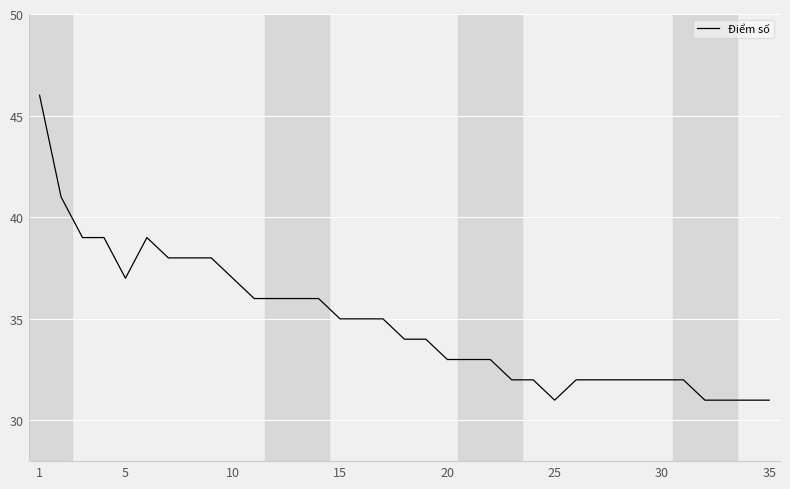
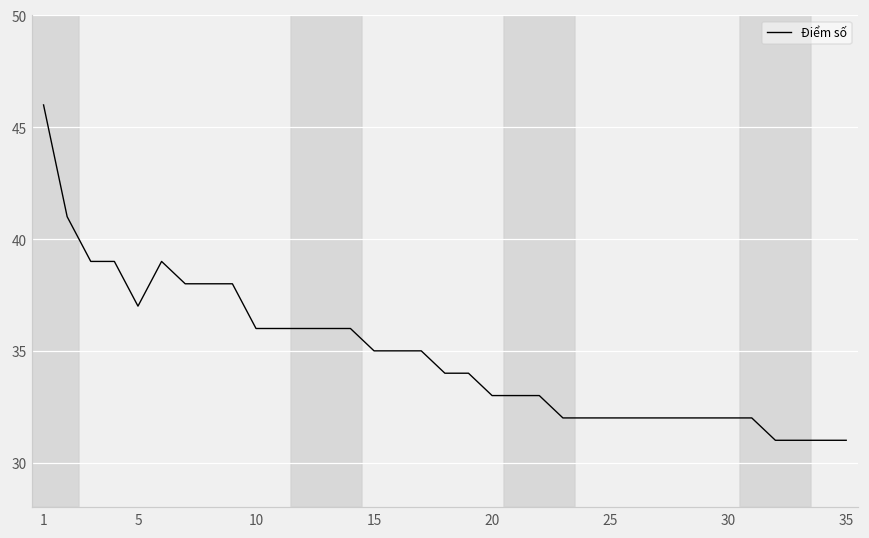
  {
    "1": 46,
    "5": 37,
-   "10": 37,
+   "10": 36,
    "15": 35,
    "20": 33,
-   "25": 31,
+   "25": 32,
    "30": 32,
    "35": 31
  }
